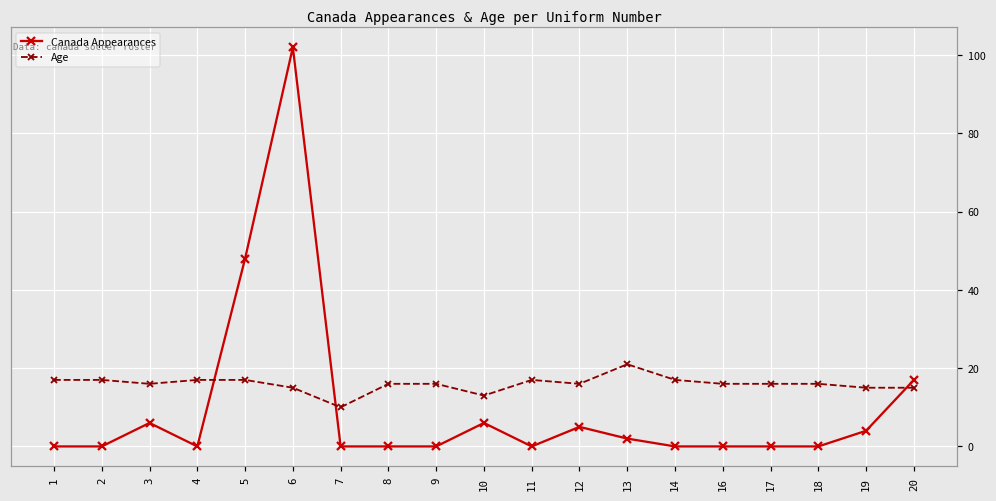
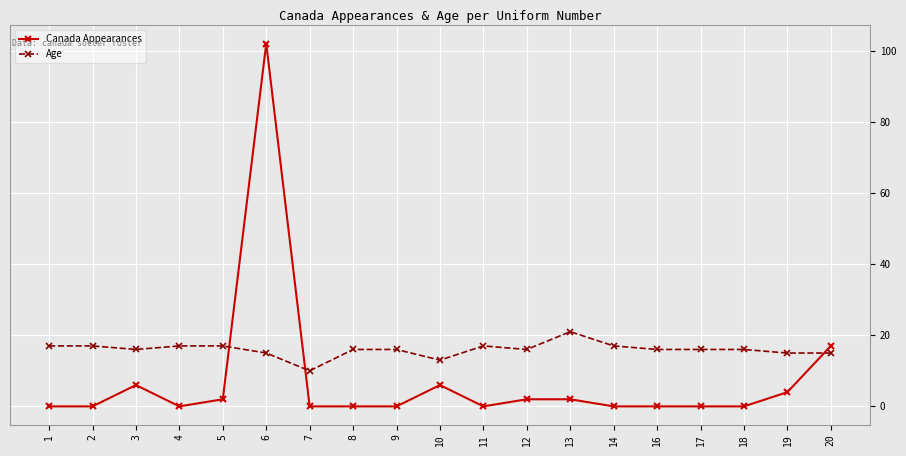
  {
    "Canada Appearances": {
      "1": 0,
      "2": 0,
      "3": 6,
      "4": 0,
-     "5": 48,
+     "5": 2,
      "6": 102,
      "7": 0,
      "8": 0,
      "9": 0,
      "10": 6,
      "11": 0,
-     "12": 5,
+     "12": 2,
      "13": 2,
      "14": 0,
      "16": 0,
      "17": 0,
      "18": 0,
      "19": 4,
      "20": 17
    },
    "Age": {
      "1": 17,
      "2": 17,
      "3": 16,
      "4": 17,
      "5": 17,
      "6": 15,
      "7": 10,
      "8": 16,
      "9": 16,
      "10": 13,
      "11": 17,
      "12": 16,
      "13": 21,
      "14": 17,
      "16": 16,
      "17": 16,
      "18": 16,
      "19": 15,
      "20": 15
    }
  }
